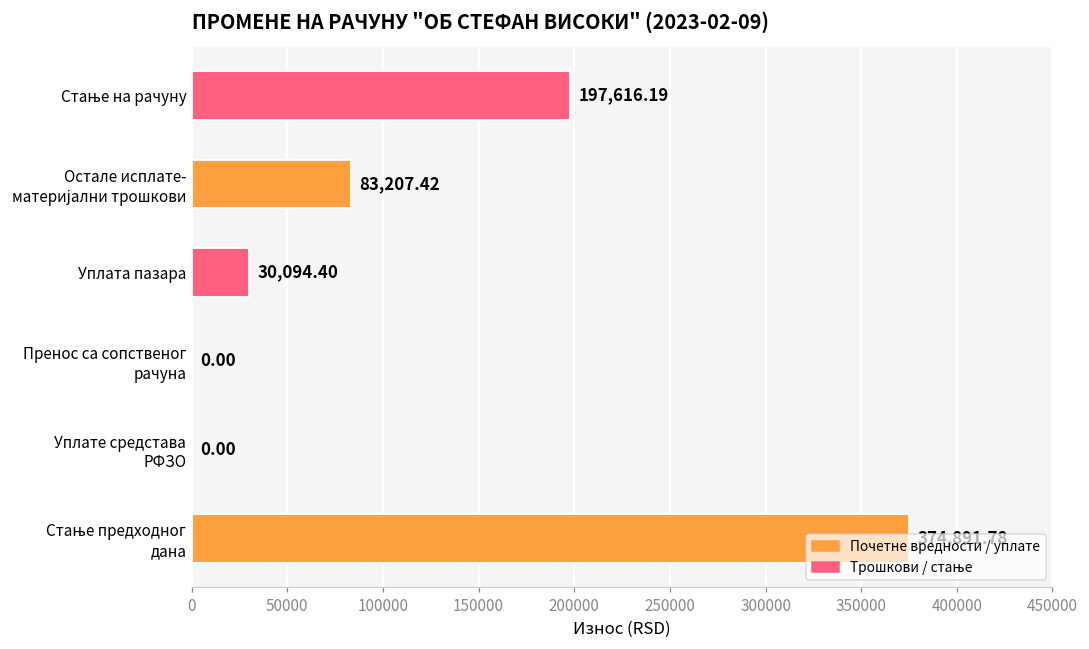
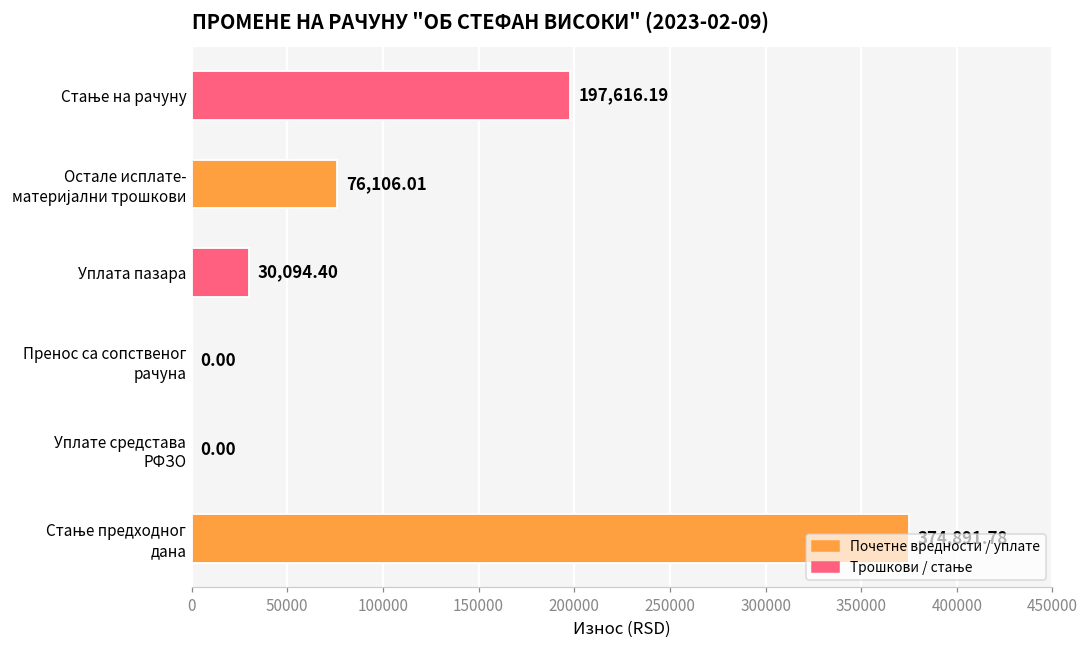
  {
    "Стање на рачуну": "197,616.19",
-   "Остале исплате- материјални трошкови": "83,207.42",
+   "Остале исплате- материјални трошкови": "76,106.01",
    "Уплата пазара": "30,094.40",
    "Пренос са сопственог рачуна": "0.00",
    "Уплате средстава РФЗО": "0.00"
  }
